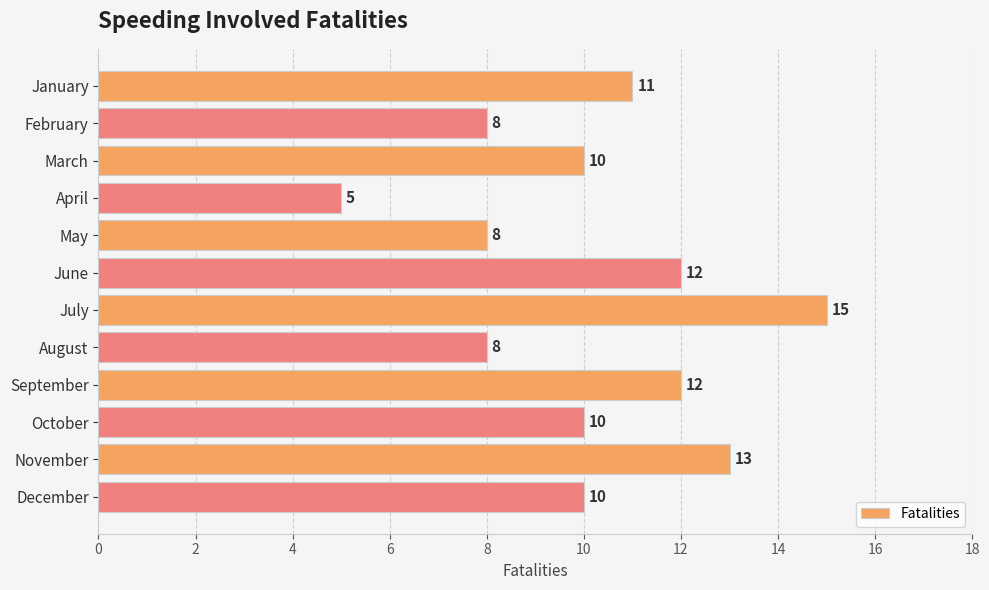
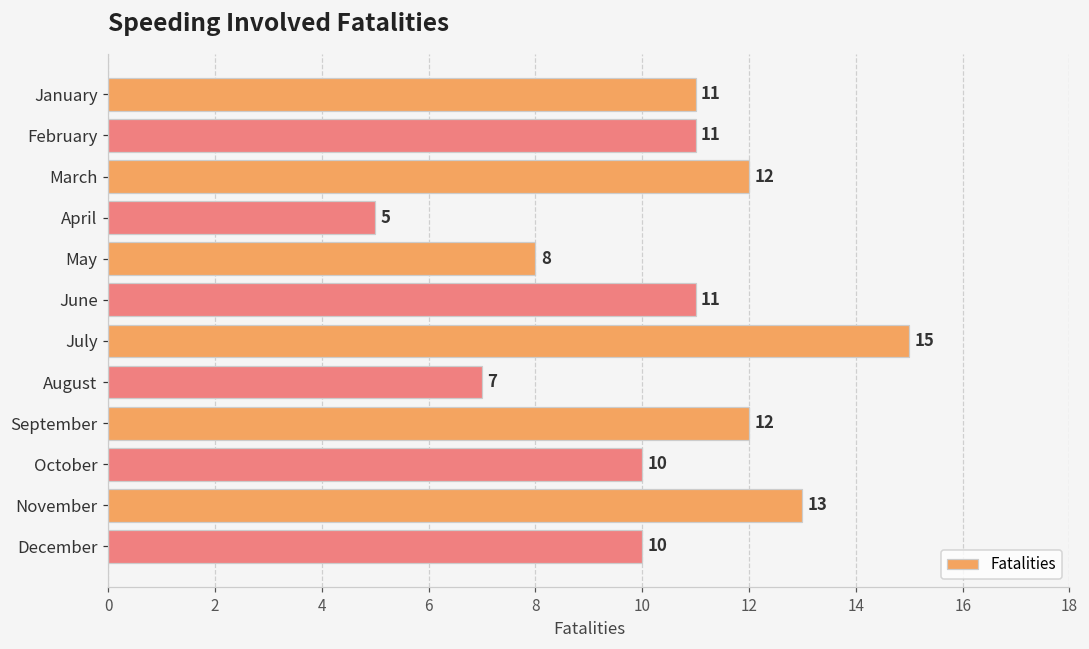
  {
    "January": 11,
-   "February": 8,
-   "March": 10,
+   "February": 11,
+   "March": 12,
    "April": 5,
    "May": 8,
-   "June": 12,
+   "June": 11,
    "July": 15,
-   "August": 8,
+   "August": 7,
    "September": 12,
    "October": 10,
    "November": 13,
    "December": 10
  }
